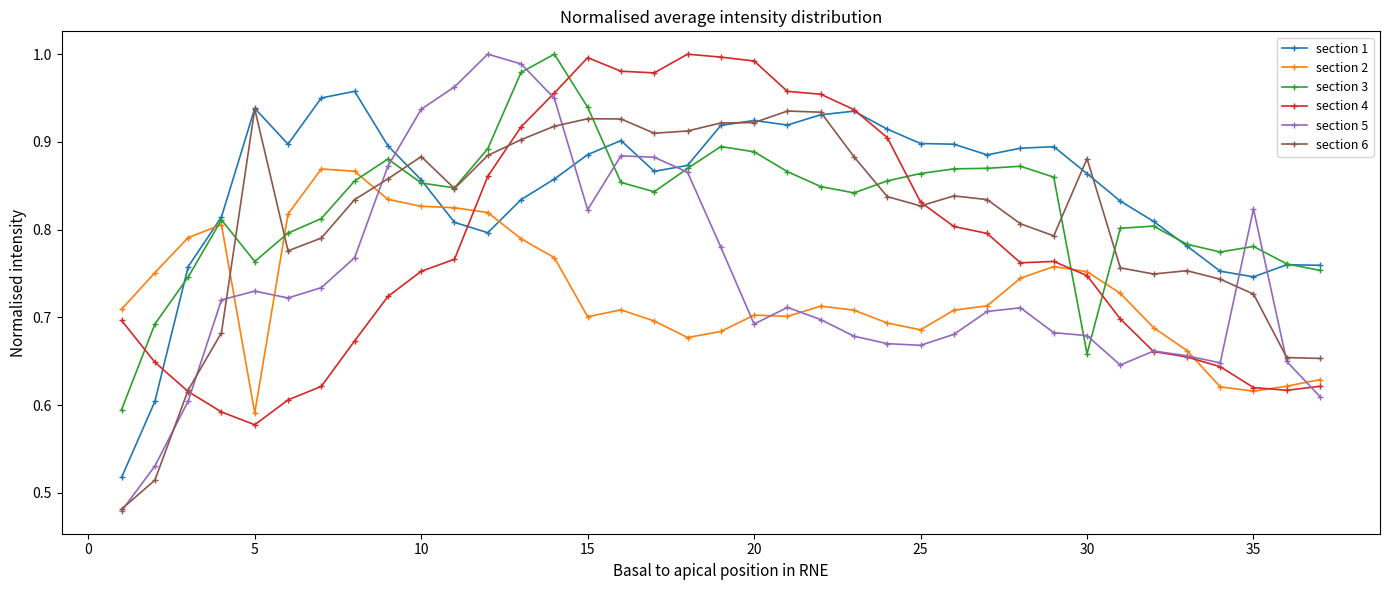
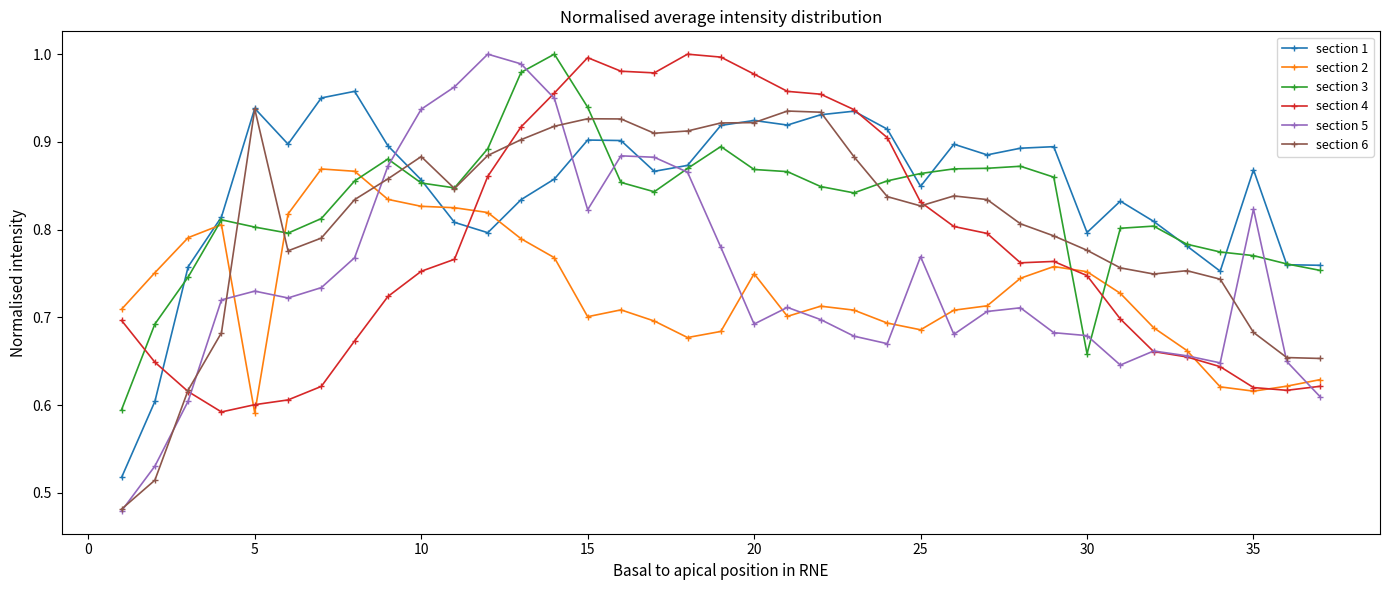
  {
    "section 1": {
      "10": 0.86,
-     "15": 0.89,
-     "25": 0.90,
-     "30": 0.86,
-     "35": 0.75
+     "15": 0.90,
+     "25": 0.85,
+     "30": 0.80,
+     "35": 0.87
    },
    "section 2": {
      "5": 0.59,
      "10": 0.83,
      "15": 0.70,
-     "20": 0.70,
+     "20": 0.75,
      "25": 0.69,
      "30": 0.75,
      "35": 0.62
    },
    "section 3": {
-     "5": 0.76,
+     "5": 0.80,
      "10": 0.85,
      "15": 0.94,
-     "20": 0.89,
+     "20": 0.87,
      "25": 0.86,
      "30": 0.66,
-     "35": 0.78
+     "35": 0.77
    },
    "section 4": {
-     "5": 0.58,
+     "5": 0.60,
      "10": 0.75,
      "15": 1.00,
-     "20": 0.99,
+     "20": 0.98,
      "25": 0.83,
      "30": 0.75,
      "35": 0.62
    },
    "section 5": {
      "5": 0.73,
      "10": 0.94,
      "15": 0.82,
      "20": 0.69,
-     "25": 0.67,
+     "25": 0.77,
      "30": 0.68,
      "35": 0.82
    },
    "section 6": {
      "10": 0.88,
      "15": 0.93,
      "25": 0.83,
-     "30": 0.88,
-     "35": 0.73
+     "30": 0.78,
+     "35": 0.68
    }
  }
